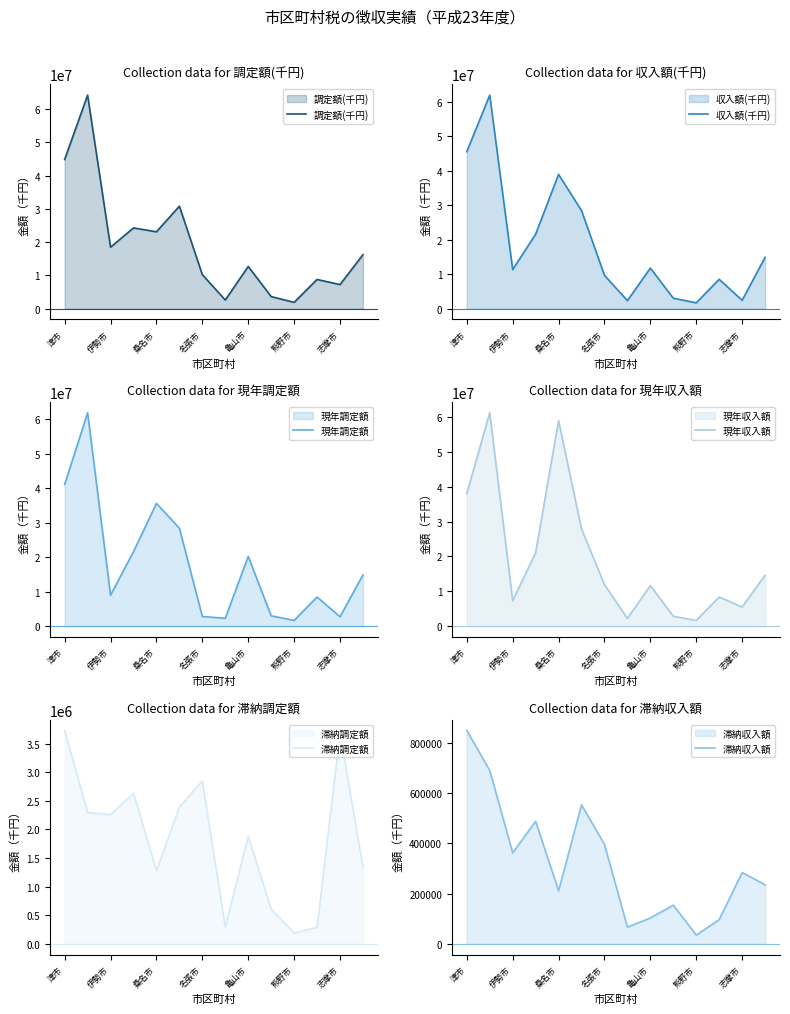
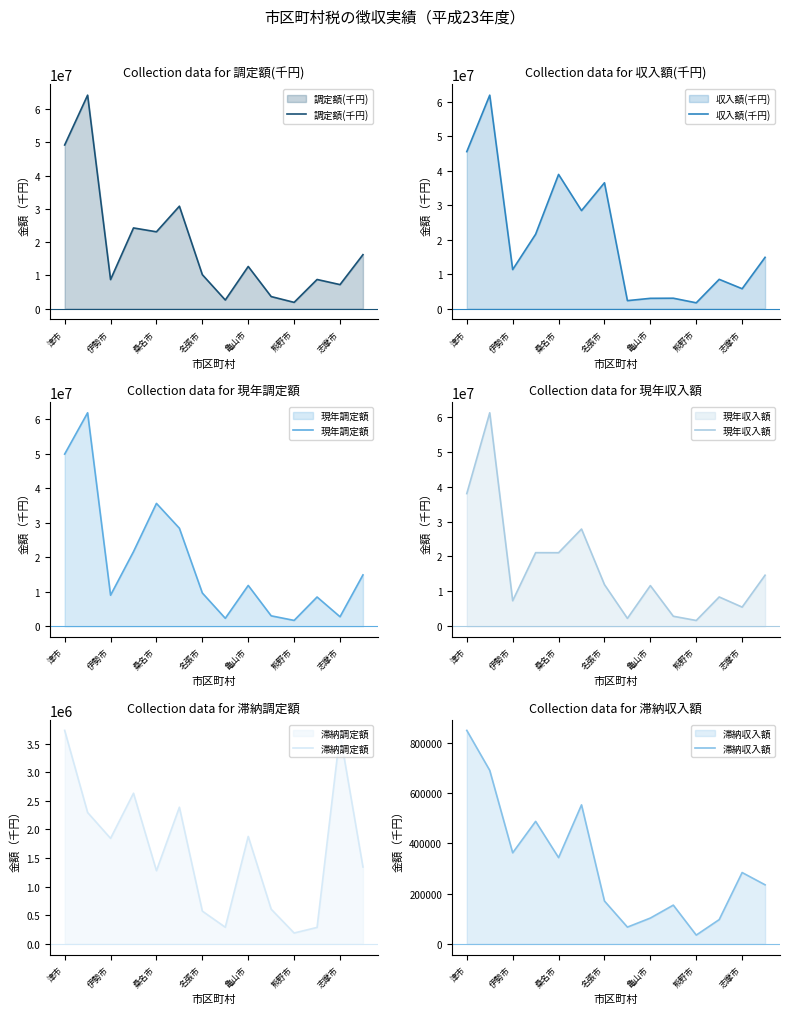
  {
    "Collection data for 調定額(千円)": {
-     "津市": 45000000,
-     "伊勢市": 18000000,
+     "津市": 49000000,
+     "伊勢市": 9000000,
      "桑名市": 23000000,
      "名張市": 10000000,
      "亀山市": 13000000,
      "熊野市": 2000000,
      "志摩市": 7000000
    },
    "Collection data for 収入額(千円)": {
      "津市": 46000000,
      "伊勢市": 11000000,
      "桑名市": 39000000,
-     "名張市": 10000000,
-     "亀山市": 12000000,
+     "名張市": 36000000,
+     "亀山市": 3000000,
      "熊野市": 2000000,
-     "志摩市": 2000000
+     "志摩市": 6000000
    },
    "Collection data for 現年調定額": {
-     "津市": 41000000,
+     "津市": 50000000,
      "伊勢市": 9000000,
      "桑名市": 36000000,
-     "名張市": 3000000,
-     "亀山市": 20000000,
+     "名張市": 10000000,
+     "亀山市": 12000000,
      "熊野市": 2000000,
      "志摩市": 3000000
    },
    "Collection data for 現年収入額": {
      "津市": 38000000,
      "伊勢市": 7000000,
-     "桑名市": 59000000,
+     "桑名市": 21000000,
      "名張市": 12000000,
      "亀山市": 12000000,
      "熊野市": 2000000,
      "志摩市": 5000000
    },
    "Collection data for 滞納調定額": {
      "津市": 3700000,
-     "伊勢市": 2300000,
+     "伊勢市": 1800000,
      "桑名市": 1300000,
-     "名張市": 2800000,
+     "名張市": 600000,
      "亀山市": 1900000,
      "熊野市": 200000
    },
    "Collection data for 滞納収入額": {
      "津市": 850000,
      "伊勢市": 360000,
-     "桑名市": 210000,
-     "名張市": 400000,
+     "桑名市": 340000,
+     "名張市": 170000,
      "亀山市": 100000,
      "熊野市": 40000,
      "志摩市": 280000
    }
  }
